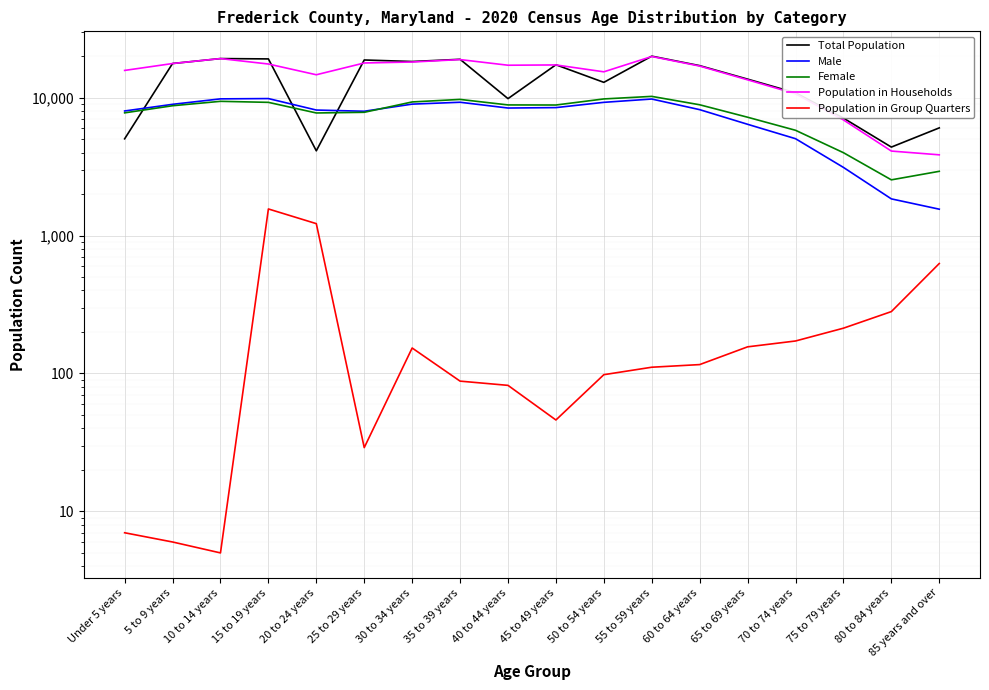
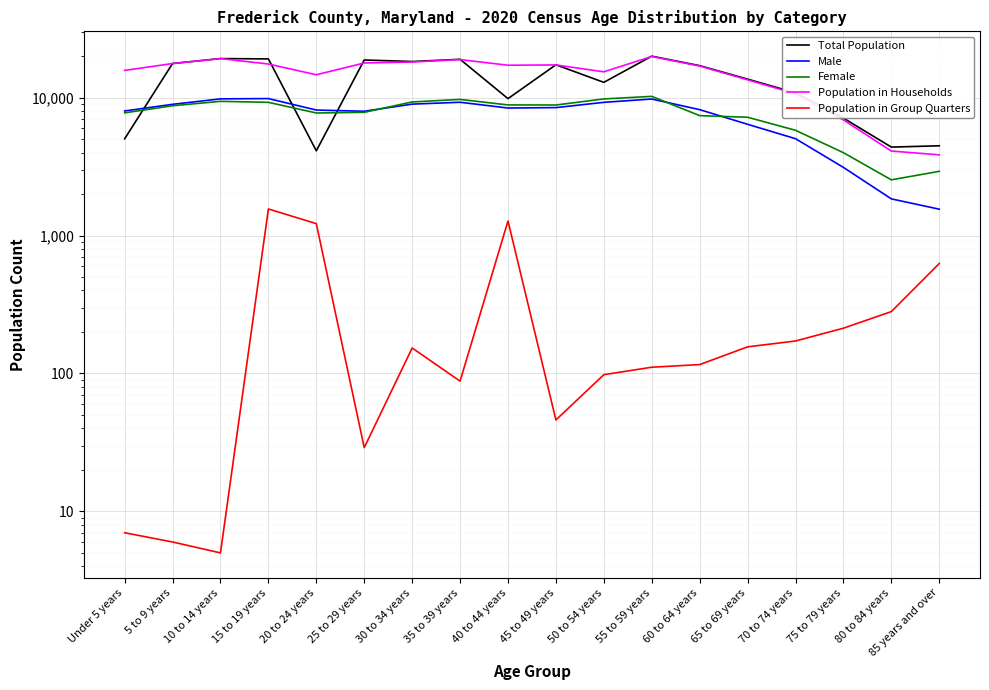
  {
    "Total Population": {
      "Under 5 years": "5,000",
      "15 to 19 years": "19,000",
      "20 to 24 years": "4,100",
      "25 to 29 years": "19,000",
      "40 to 44 years": "10,000",
      "50 to 54 years": "13,000",
      "80 to 84 years": "4,400",
-     "85 years and over": "6,000"
+     "85 years and over": "4,500"
    },
    "Male": {
      "15 to 19 years": "10,000",
      "20 to 24 years": "8,000",
      "35 to 39 years": "9,000",
      "40 to 44 years": "8,000",
      "45 to 49 years": "8,000",
      "50 to 54 years": "9,000",
      "55 to 59 years": "10,000",
      "60 to 64 years": "8,000",
      "65 to 69 years": "6,000",
      "70 to 74 years": "5,000",
      "75 to 79 years": "3,100",
      "80 to 84 years": "1,800",
      "85 years and over": "1,600"
    },
    "Female": {
      "15 to 19 years": "9,000",
      "20 to 24 years": "8,000",
      "35 to 39 years": "10,000",
      "40 to 44 years": "9,000",
      "45 to 49 years": "9,000",
      "50 to 54 years": "10,000",
      "55 to 59 years": "10,000",
-     "60 to 64 years": "9,000",
+     "60 to 64 years": "7,000",
      "65 to 69 years": "7,000",
      "70 to 74 years": "5,800",
      "75 to 79 years": "4,000",
      "80 to 84 years": "2,500",
      "85 years and over": "2,900"
    },
    "Population in Households": {
      "Under 5 years": "16,000",
      "15 to 19 years": "18,000",
      "20 to 24 years": "15,000",
      "25 to 29 years": "18,000",
      "40 to 44 years": "17,000",
      "50 to 54 years": "15,000",
      "80 to 84 years": "4,100",
      "85 years and over": "3,800"
    },
    "Population in Group Quarters": {
      "Under 5 years": "7",
      "5 to 9 years": "6",
      "10 to 14 years": "5",
      "15 to 19 years": "1,600",
      "20 to 24 years": "1,200",
      "25 to 29 years": "29",
      "30 to 34 years": "150",
      "35 to 39 years": "90",
-     "40 to 44 years": "80",
+     "40 to 44 years": "1,300",
      "45 to 49 years": "46",
      "50 to 54 years": "100",
      "55 to 59 years": "110",
      "60 to 64 years": "120",
      "65 to 69 years": "160",
      "70 to 74 years": "170",
      "75 to 79 years": "210",
      "80 to 84 years": "280",
      "85 years and over": "600"
    }
  }
